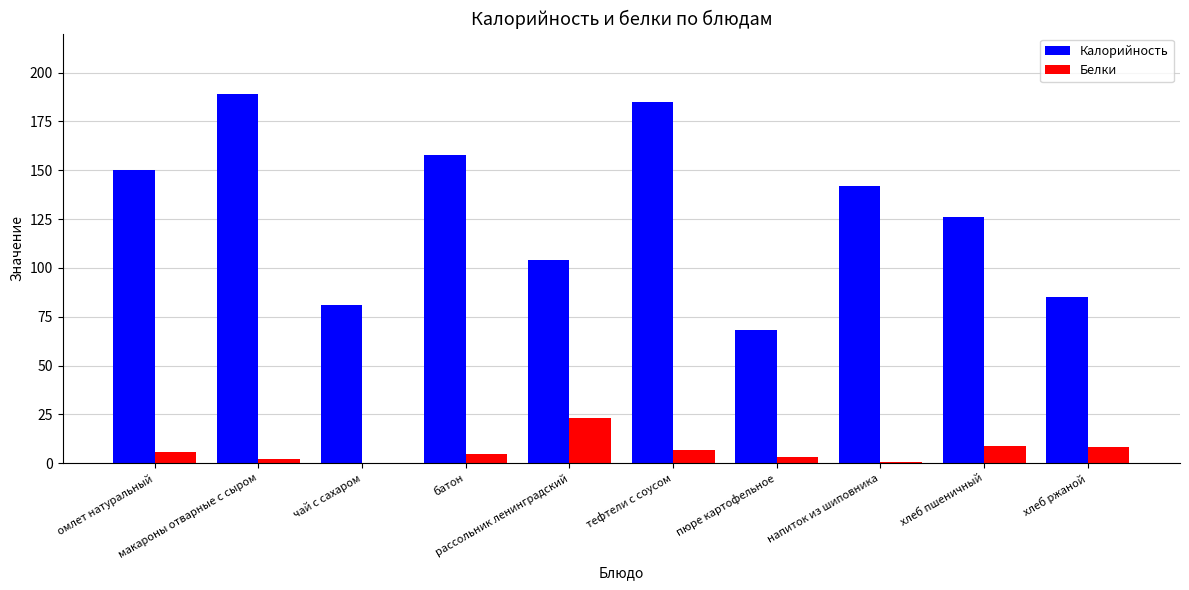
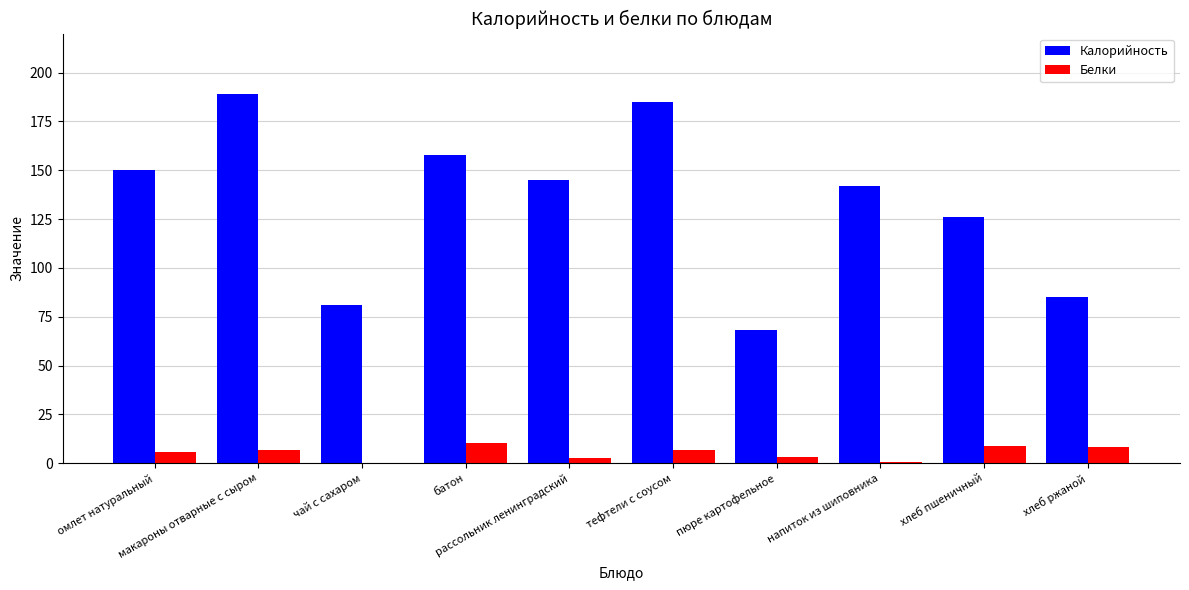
  {
    "Калорийность": {
      "омлет натуральный": 150,
      "макароны отварные с сыром": 189,
      "чай с сахаром": 81,
      "батон": 158,
-     "рассольник ленинградский": 104,
+     "рассольник ленинградский": 145,
      "тефтели с соусом": 185,
      "пюре картофельное": 68,
      "напиток из шиповника": 142,
      "хлеб пшеничный": 126,
      "хлеб ржаной": 85
    },
    "Белки": {
      "омлет натуральный": 6,
-     "макароны отварные с сыром": 2,
-     "батон": 5,
-     "рассольник ленинградский": 23,
+     "макароны отварные с сыром": 7,
+     "батон": 11,
+     "рассольник ленинградский": 2,
      "тефтели с соусом": 7,
      "пюре картофельное": 3,
      "хлеб пшеничный": 9,
      "хлеб ржаной": 8
    }
  }
